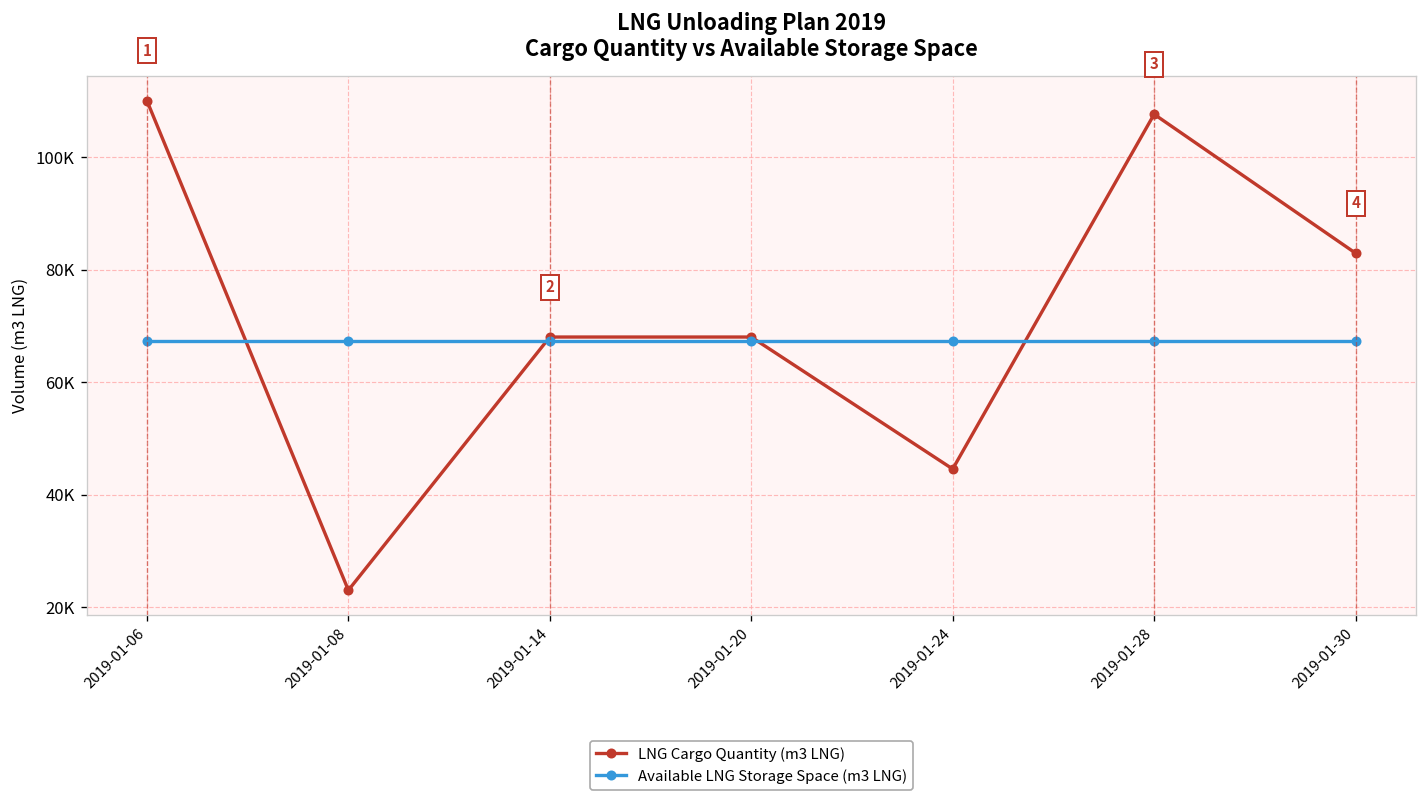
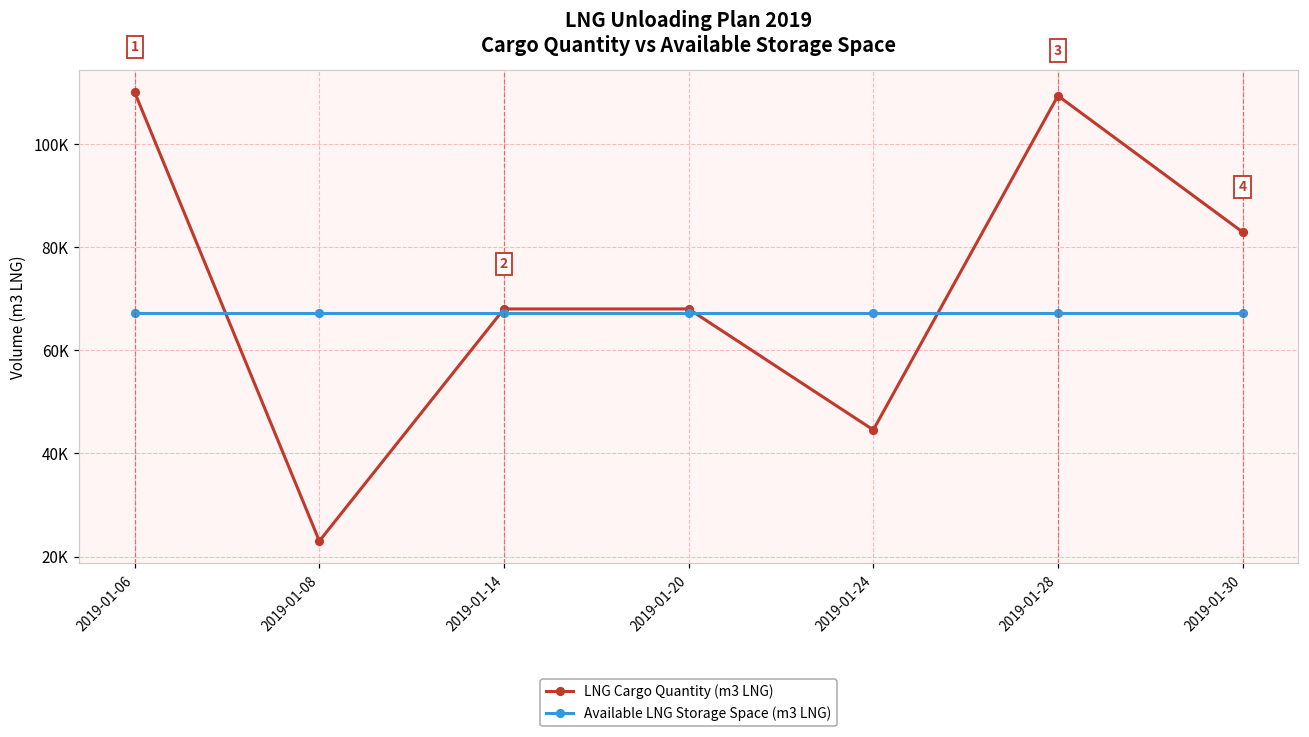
  {
    "LNG Cargo Quantity (m3 LNG)": {
      "2019-01-06": 110000,
      "2019-01-08": 23000,
      "2019-01-14": 68000,
      "2019-01-20": 68000,
      "2019-01-24": 45000,
-     "2019-01-28": 108000,
+     "2019-01-28": 109000,
      "2019-01-30": 83000
    },
    "Available LNG Storage Space (m3 LNG)": {
      "2019-01-06": 67000,
      "2019-01-08": 67000,
      "2019-01-14": 67000,
      "2019-01-20": 67000,
      "2019-01-24": 67000,
      "2019-01-28": 67000,
      "2019-01-30": 67000
    }
  }
